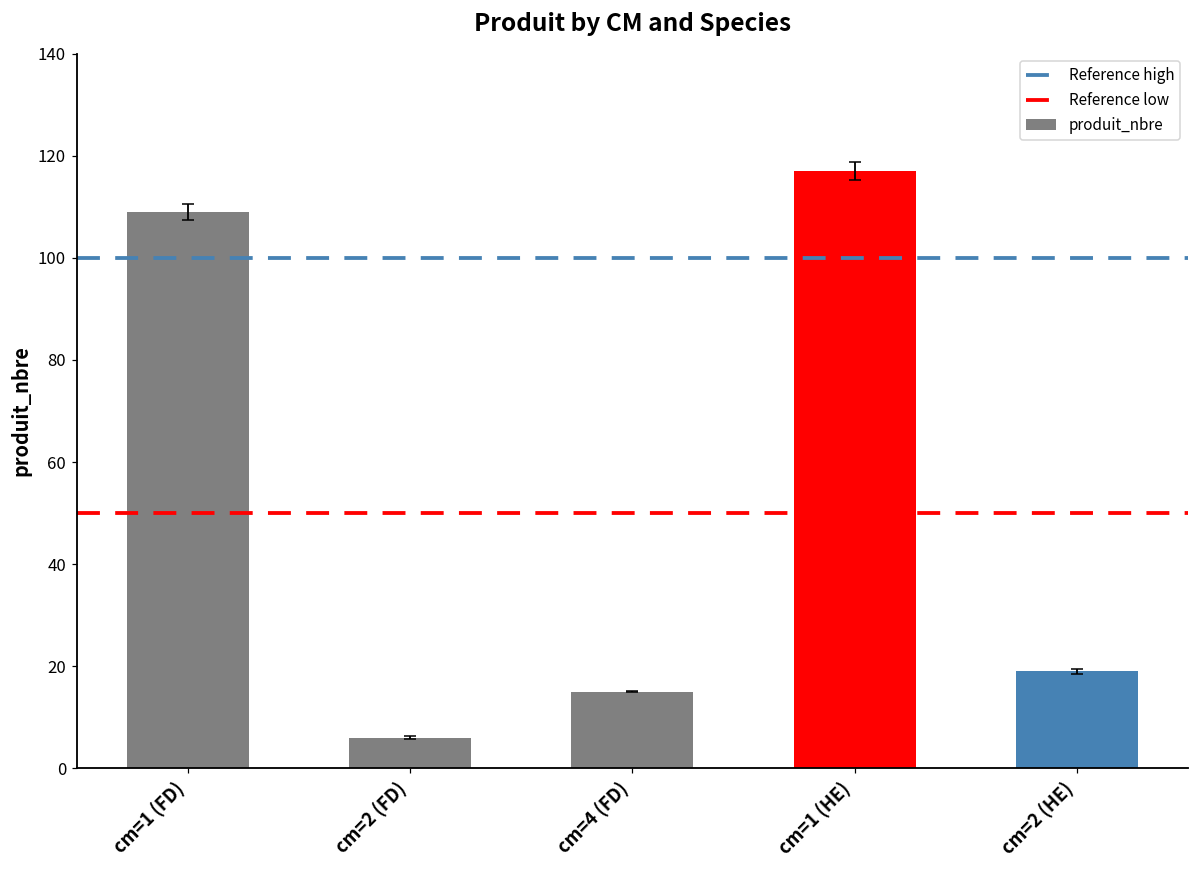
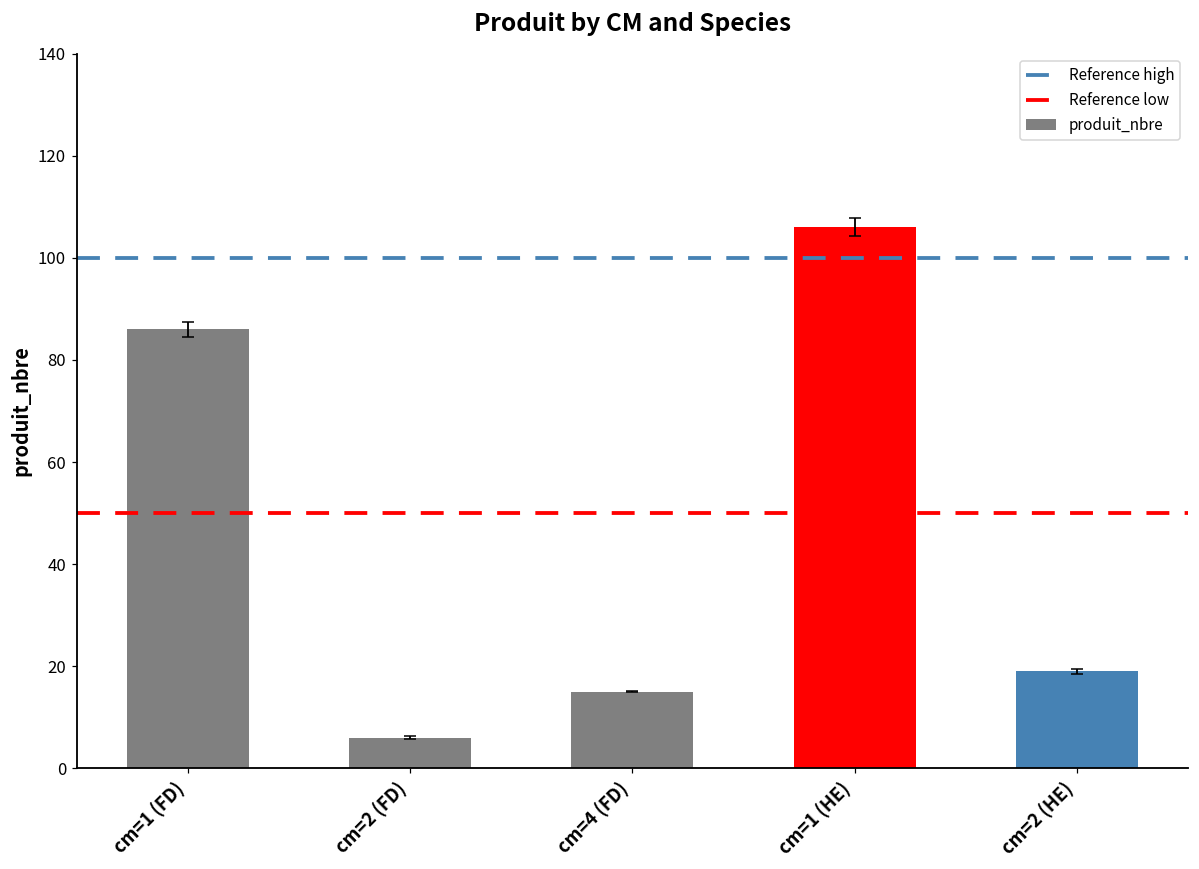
  {
    "produit_nbre": {
-     "cm=1 (FD)": 109,
+     "cm=1 (FD)": 86,
      "cm=2 (FD)": 6,
      "cm=4 (FD)": 15,
-     "cm=1 (HE)": 117,
+     "cm=1 (HE)": 106,
      "cm=2 (HE)": 19
    }
  }
